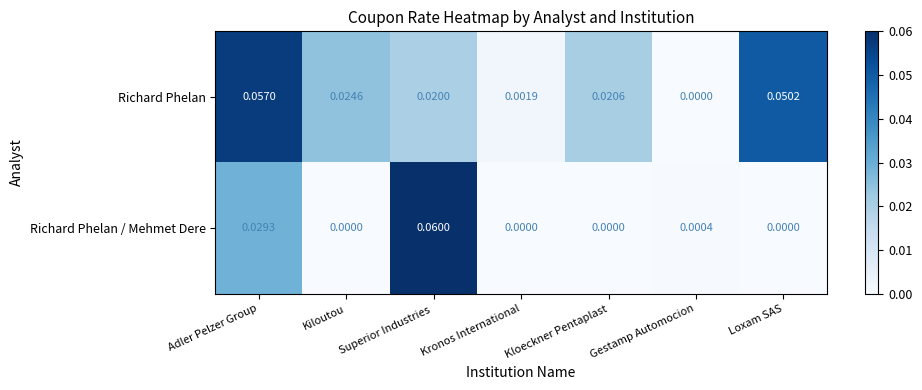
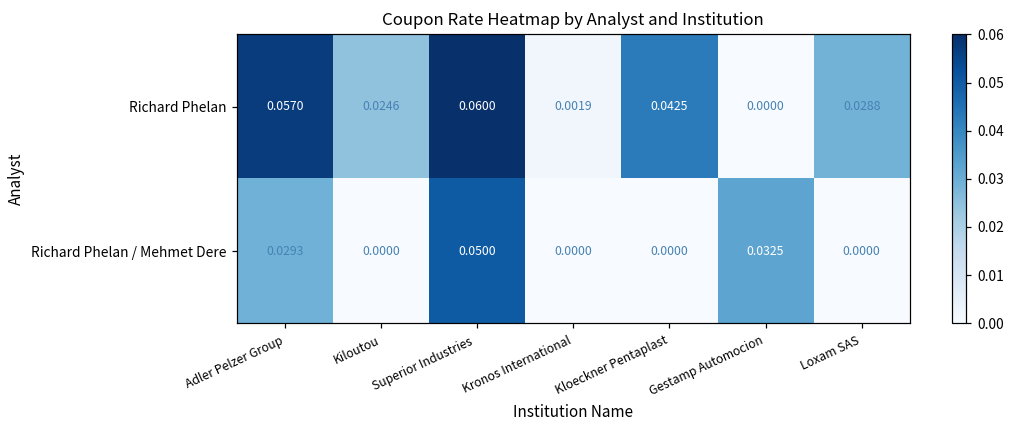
  {
    "Richard Phelan": {
      "Adler Pelzer Group": 0.0570,
      "Kiloutou": 0.0246,
-     "Superior Industries": 0.0200,
+     "Superior Industries": 0.0600,
      "Kronos International": 0.0019,
-     "Kloeckner Pentaplast": 0.0206,
+     "Kloeckner Pentaplast": 0.0425,
      "Gestamp Automocion": 0.0000,
-     "Loxam SAS": 0.0502
+     "Loxam SAS": 0.0288
    },
    "Richard Phelan / Mehmet Dere": {
      "Kiloutou": 0.0000,
-     "Superior Industries": 0.0600,
+     "Superior Industries": 0.0500,
      "Kronos International": 0.0000,
      "Kloeckner Pentaplast": 0.0000,
-     "Gestamp Automocion": 0.0004,
+     "Gestamp Automocion": 0.0325,
      "Loxam SAS": 0.0000
    }
  }
